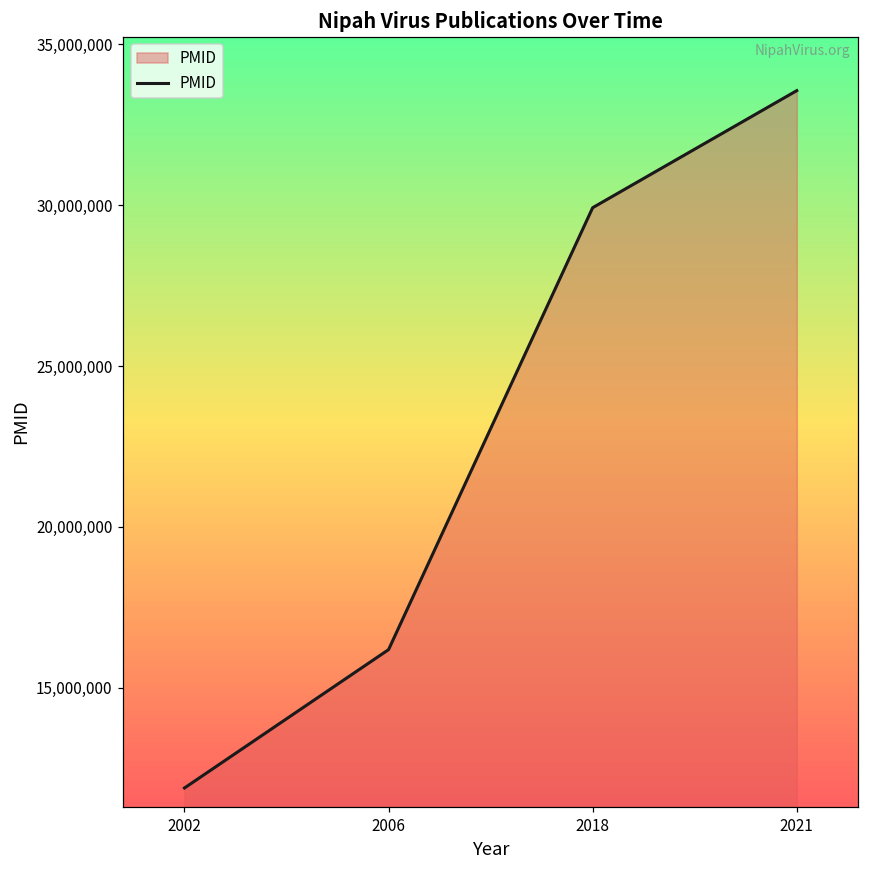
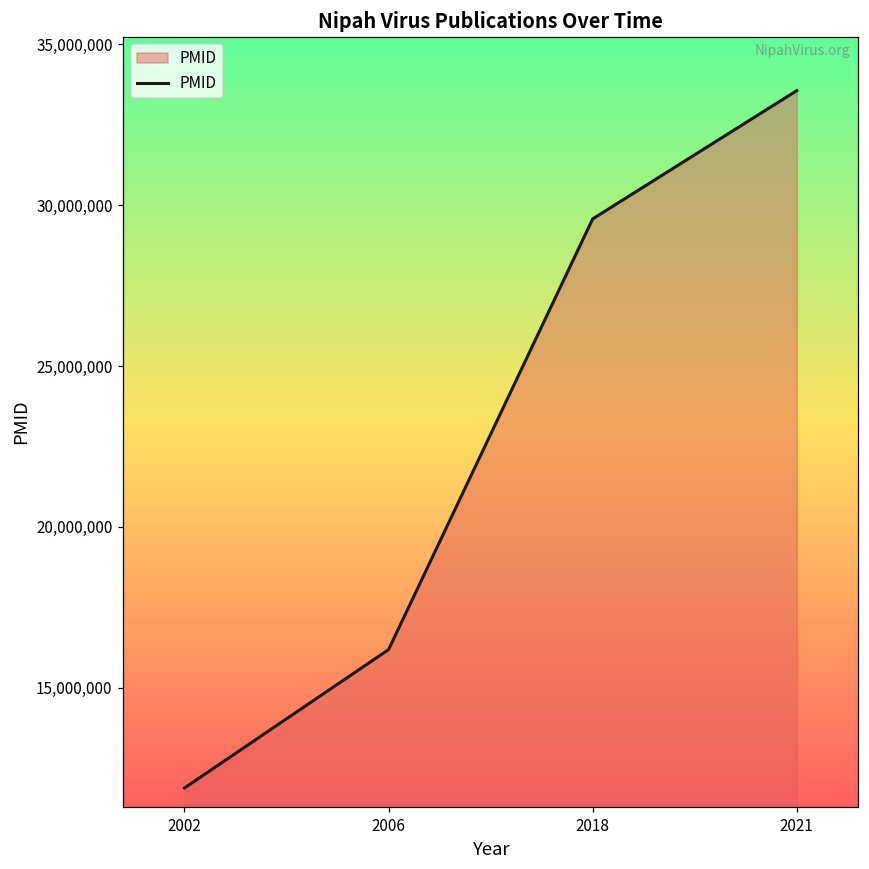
  {
    "2002": "11,900,000",
    "2006": "16,200,000",
-   "2018": "29,900,000",
+   "2018": "29,600,000",
    "2021": "33,600,000"
  }
